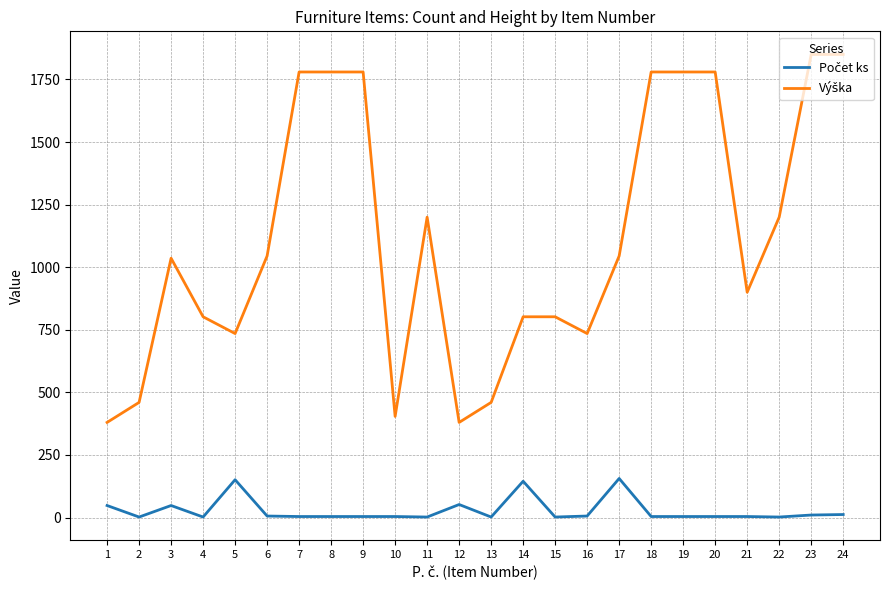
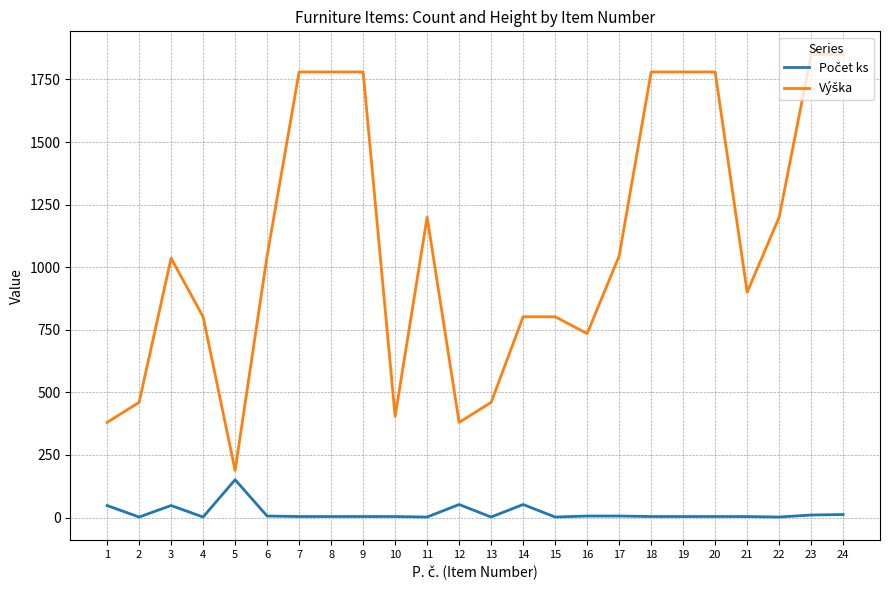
  {
    "Počet ks": {
      "1": 50,
      "2": 0,
      "3": 50,
      "4": 0,
      "5": 150,
      "6": 10,
      "7": 0,
      "8": 0,
      "9": 0,
      "10": 0,
      "11": 0,
      "12": 50,
      "13": 0,
-     "14": 150,
+     "14": 50,
      "15": 0,
      "16": 10,
-     "17": 160,
+     "17": 10,
      "18": 0,
      "19": 0,
      "20": 0,
      "21": 0,
      "22": 0,
      "23": 10,
      "24": 10
    },
    "Výška": {
      "1": 380,
      "2": 460,
      "3": 1040,
      "4": 800,
-     "5": 740,
+     "5": 190,
      "6": 1050,
      "7": 1780,
      "8": 1780,
      "9": 1780,
      "10": 400,
      "11": 1200,
      "12": 380,
      "13": 460,
      "14": 800,
      "15": 800,
      "16": 740,
      "17": 1050,
      "18": 1780,
      "19": 1780,
      "20": 1780,
      "21": 900,
      "22": 1200
    }
  }
